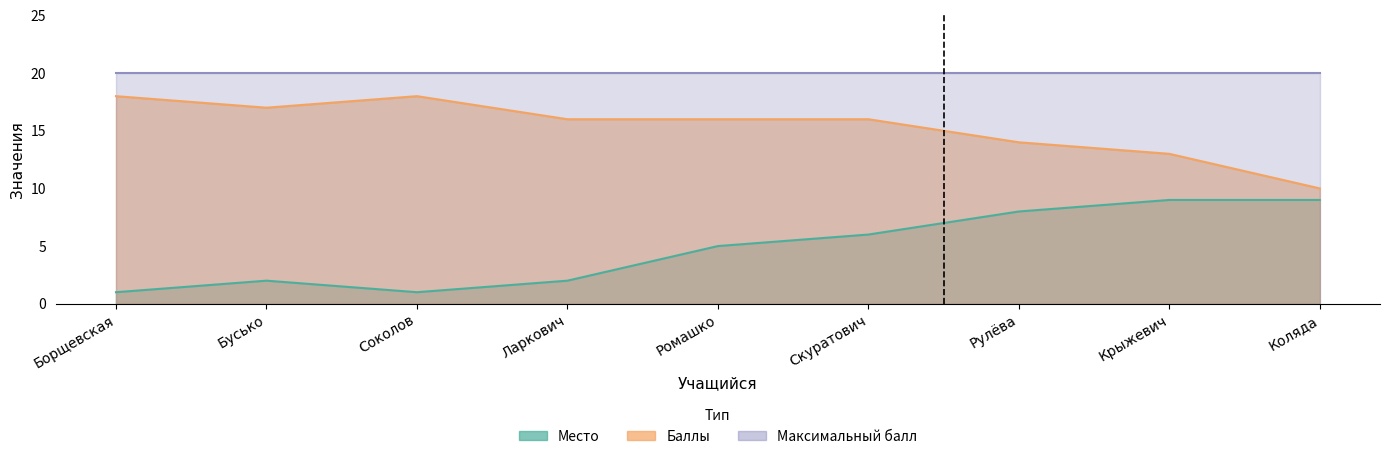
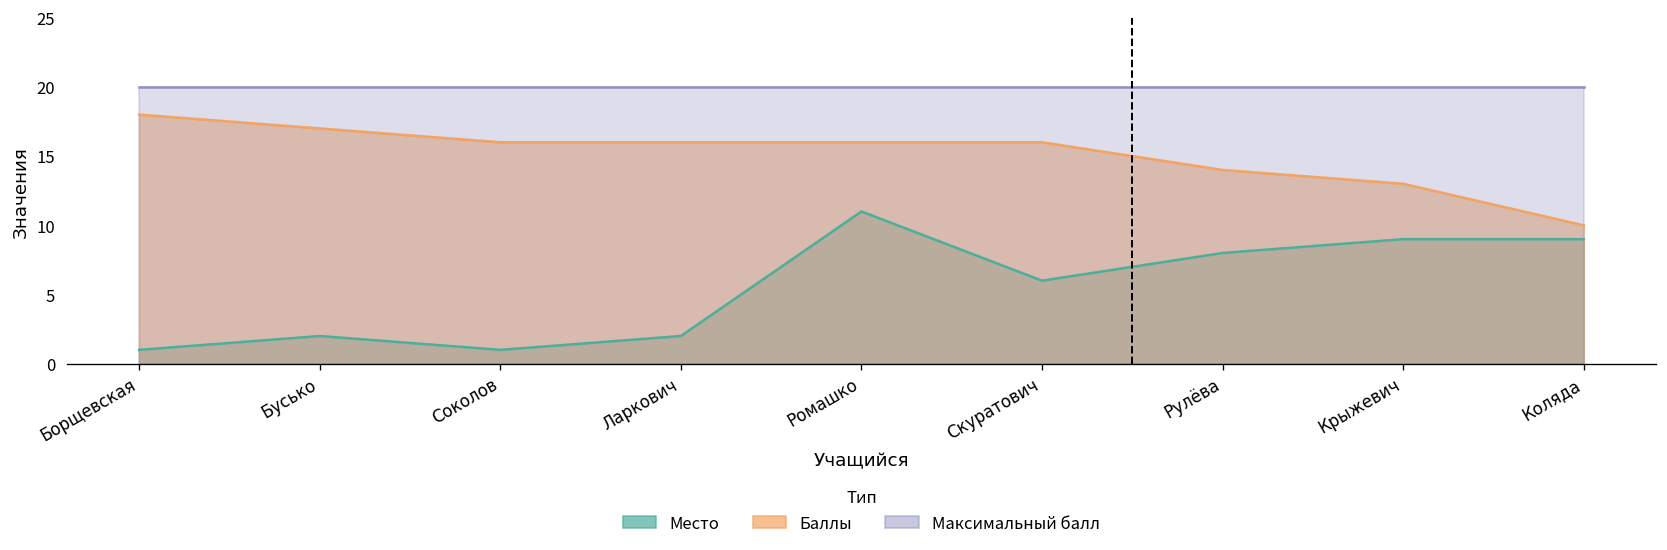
  {
    "Место": {
      "Борщевская": 1,
      "Бусько": 2,
      "Соколов": 1,
      "Ларкович": 2,
-     "Ромашко": 5,
+     "Ромашко": 11,
      "Скуратович": 6,
      "Рулёва": 8,
      "Крыжевич": 9,
      "Коляда": 9
    },
    "Баллы": {
      "Борщевская": 18,
      "Бусько": 17,
-     "Соколов": 18,
+     "Соколов": 16,
      "Ларкович": 16,
      "Ромашко": 16,
      "Скуратович": 16,
      "Рулёва": 14,
      "Крыжевич": 13,
      "Коляда": 10
    },
    "Максимальный балл": {
      "Борщевская": 20,
      "Бусько": 20,
      "Соколов": 20,
      "Ларкович": 20,
      "Ромашко": 20,
      "Скуратович": 20,
      "Рулёва": 20,
      "Крыжевич": 20,
      "Коляда": 20
    }
  }
